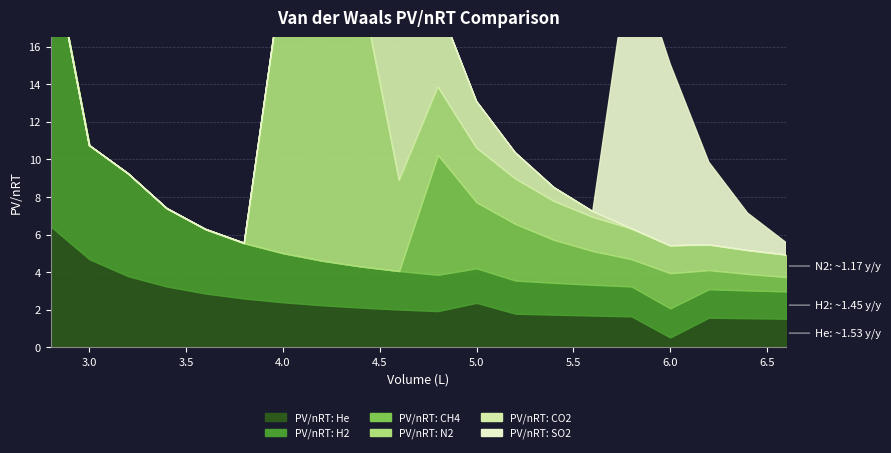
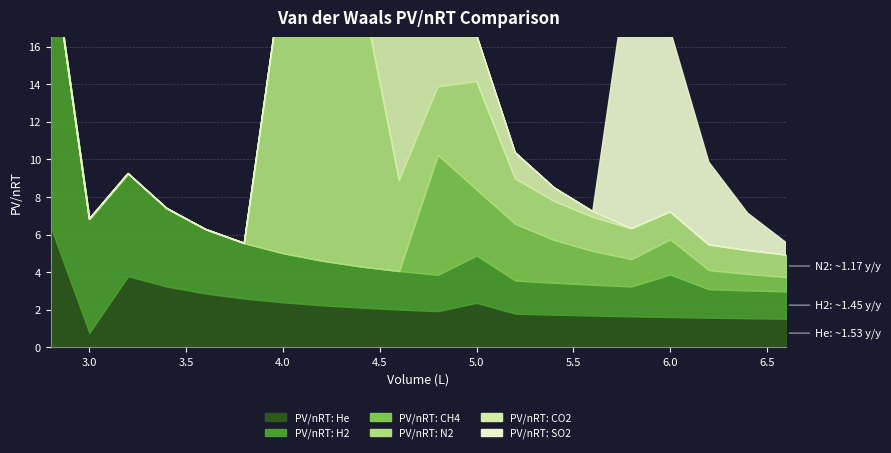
  {
    "PV/nRT: He": {
-     "3.0": 4.7,
+     "3.0": 0.8,
      "4.0": 2.4,
      "5.0": 2.4,
-     "6.0": 0.5
+     "6.0": 1.6
    },
    "PV/nRT: H2": {
-     "5.0": 1.8,
-     "6.0": 1.5
+     "5.0": 2.5,
+     "6.0": 2.3
    },
    "PV/nRT: CH4": {
      "5.0": 3.5,
      "6.0": 1.9
    },
    "PV/nRT: N2": {
-     "5.0": 2.9
+     "5.0": 5.8
    }
  }
